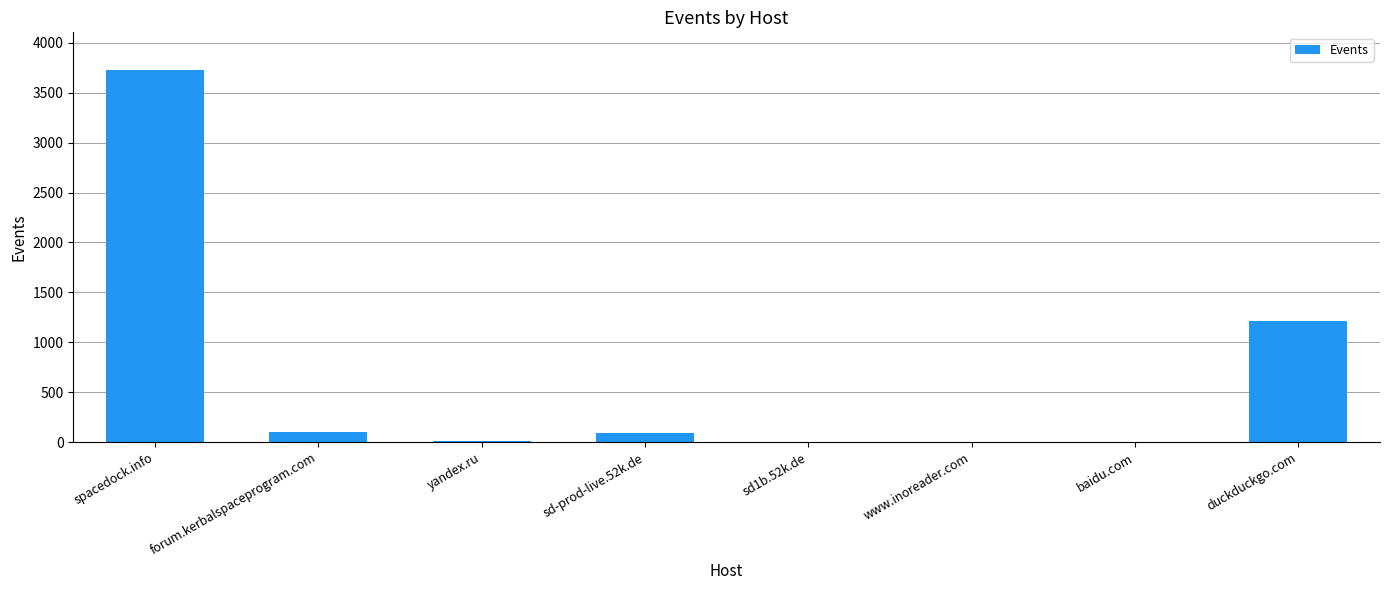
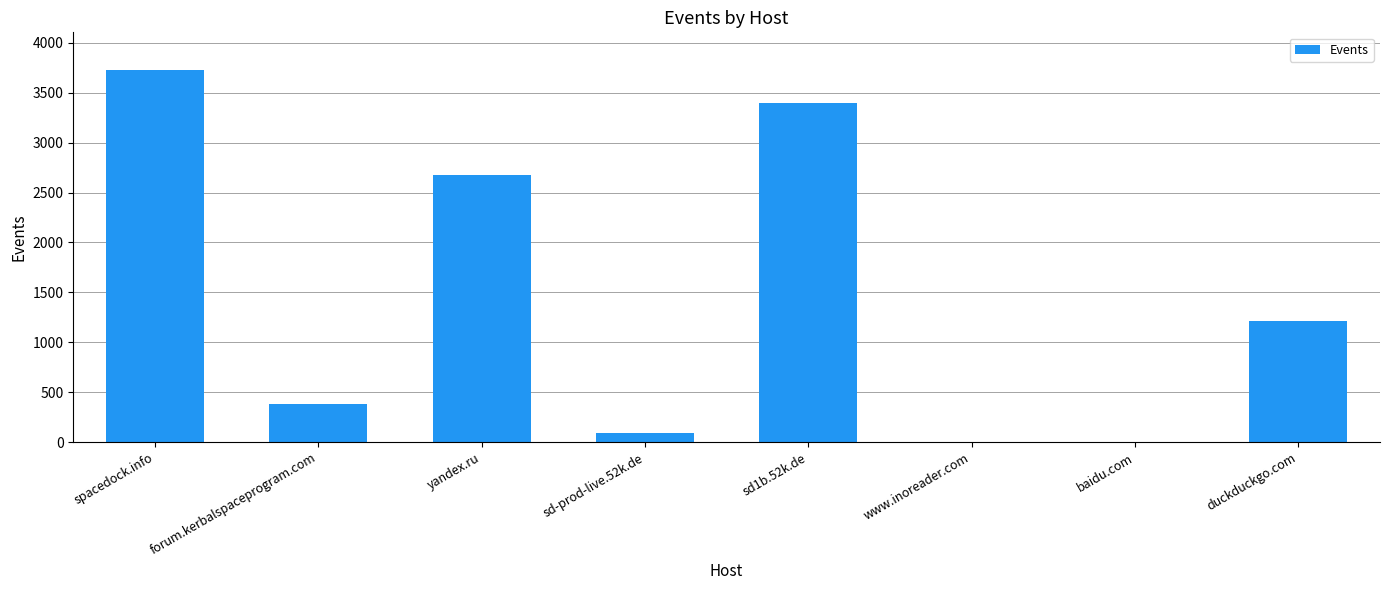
  {
    "spacedock.info": 3700,
-   "forum.kerbalspaceprogram.com": 100,
-   "yandex.ru": 0,
+   "forum.kerbalspaceprogram.com": 400,
+   "yandex.ru": 2700,
    "sd-prod-live.52k.de": 100,
-   "sd1b.52k.de": 0,
+   "sd1b.52k.de": 3400,
    "duckduckgo.com": 1200
  }
